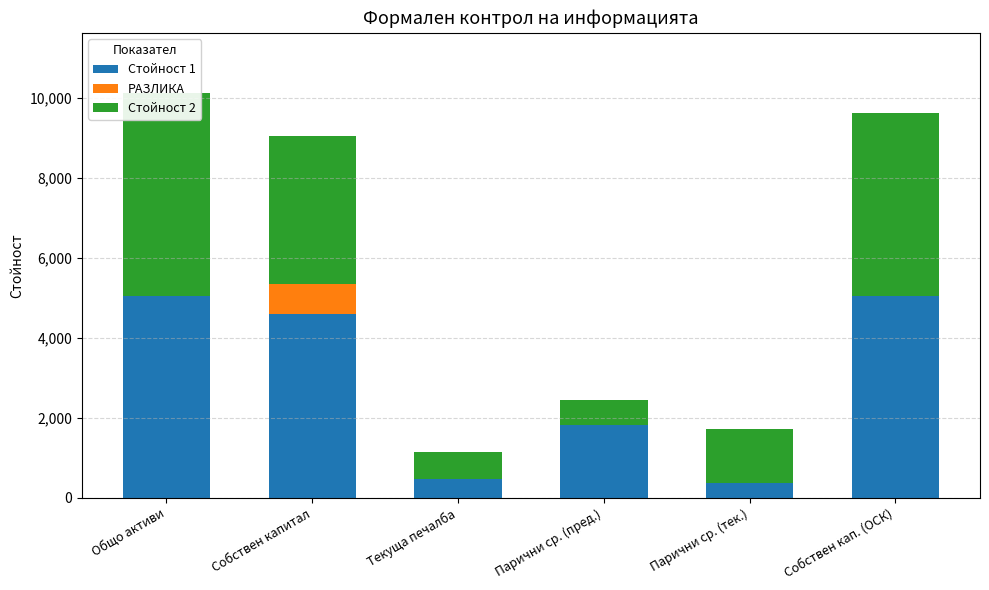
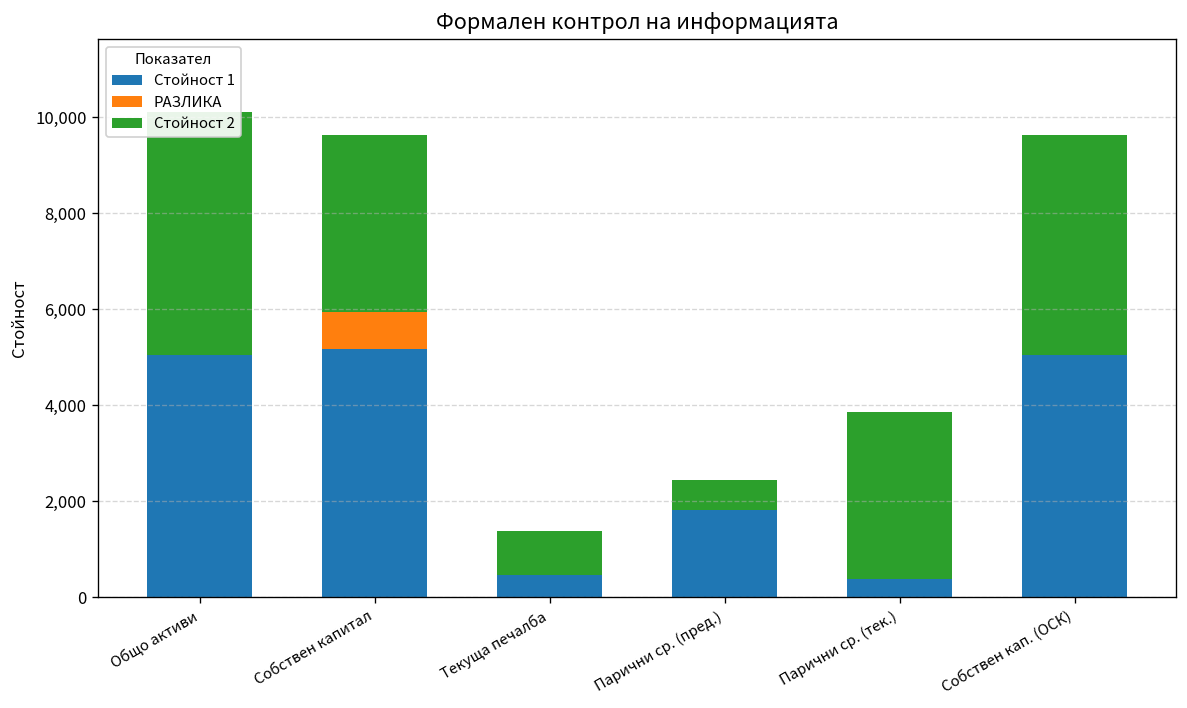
  {
    "Стойност 1": {
      "Общо активи": "5,100",
-     "Собствен капитал": "4,600",
+     "Собствен капитал": "5,200",
      "Текуща печалба": "500",
      "Парични ср. (пред.)": "1,800",
      "Парични ср. (тек.)": "400",
      "Собствен кап. (ОСК)": "5,000"
    },
    "РАЗЛИКА": {
      "Общо активи": "0",
      "Собствен капитал": "800",
      "Текуща печалба": "0",
      "Парични ср. (пред.)": "0",
      "Парични ср. (тек.)": "0",
      "Собствен кап. (ОСК)": "0"
    },
    "Стойност 2": {
      "Собствен капитал": "3,700",
-     "Текуща печалба": "700",
+     "Текуща печалба": "900",
      "Парични ср. (пред.)": "600",
-     "Парични ср. (тек.)": "1,300",
+     "Парични ср. (тек.)": "3,500",
      "Собствен кап. (ОСК)": "4,600"
    }
  }
